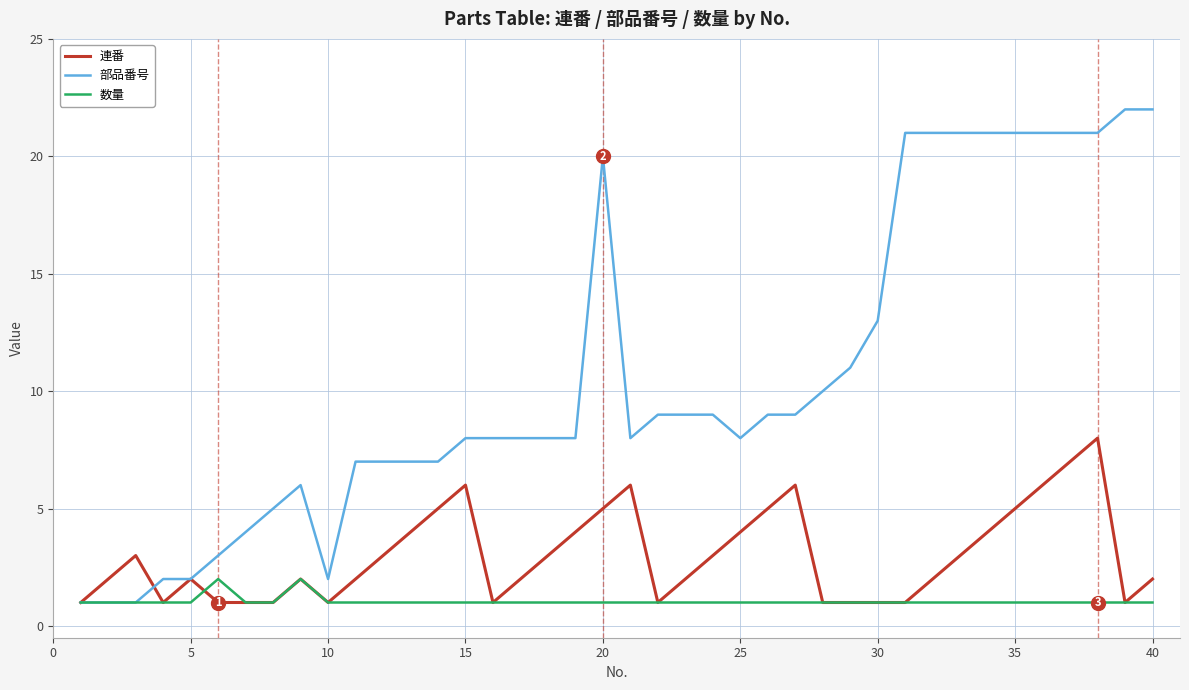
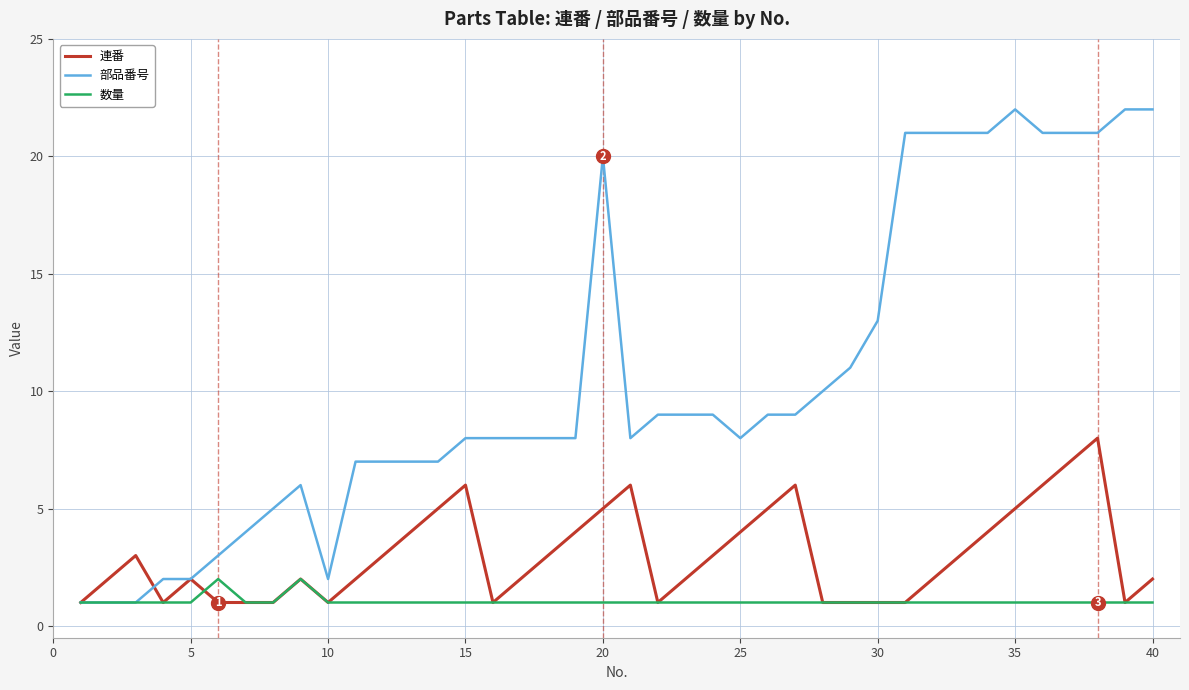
  {
    "部品番号": {
      "10": 2,
      "15": 8,
      "25": 8,
      "30": 13,
-     "35": 21,
+     "35": 22,
      "40": 22
    },
    "数量": {
      "15": 1,
      "20": 1,
      "25": 1,
      "35": 1,
      "40": 1
    }
  }
